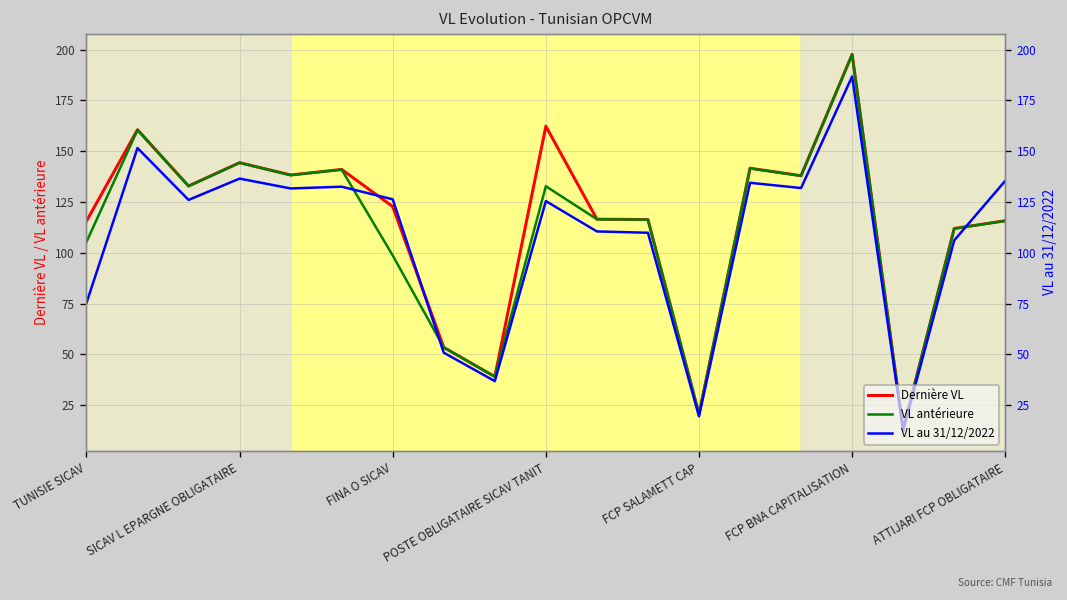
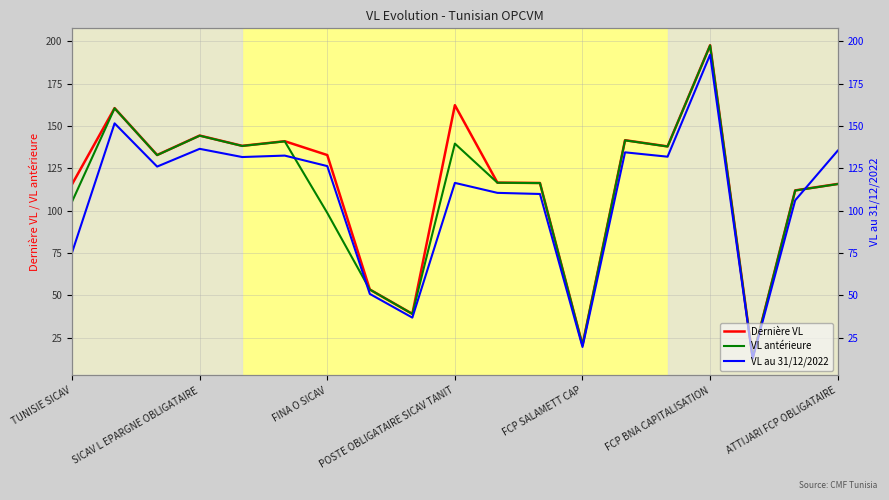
  {
    "Dernière VL": {
      "TUNISIE SICAV": 116,
-     "FINA O SICAV": 123,
+     "FINA O SICAV": 133,
      "POSTE OBLIGATAIRE SICAV TANIT": 162
    },
    "VL antérieure": {
      "TUNISIE SICAV": 105,
      "FINA O SICAV": 99,
-     "POSTE OBLIGATAIRE SICAV TANIT": 133
+     "POSTE OBLIGATAIRE SICAV TANIT": 140
    },
    "VL au 31/12/2022": {
      "TUNISIE SICAV": 75,
      "SICAV L EPARGNE OBLIGATAIRE": 137,
      "FINA O SICAV": 126,
-     "POSTE OBLIGATAIRE SICAV TANIT": 125,
-     "FCP BNA CAPITALISATION": 187,
+     "POSTE OBLIGATAIRE SICAV TANIT": 116,
+     "FCP BNA CAPITALISATION": 192,
      "ATTIJARI FCP OBLIGATAIRE": 135
    }
  }
